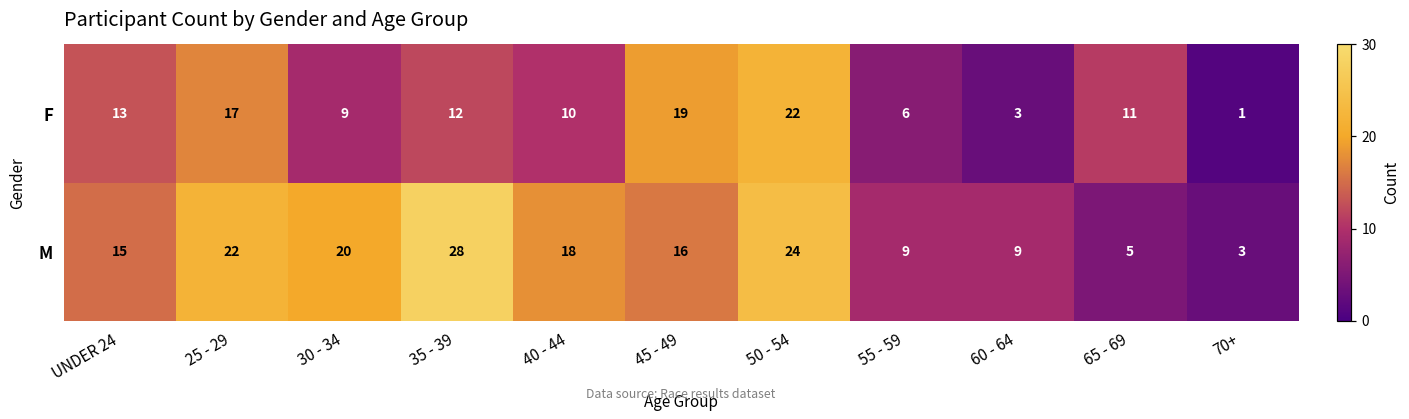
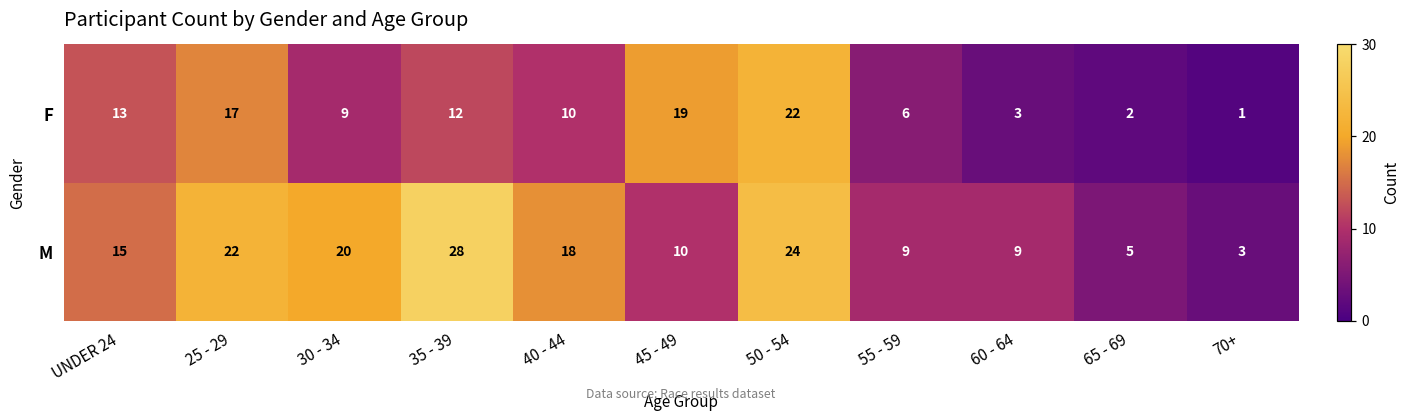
  {
    "F": {
      "UNDER 24": 13,
      "25 - 29": 17,
      "30 - 34": 9,
      "35 - 39": 12,
      "40 - 44": 10,
      "45 - 49": 19,
      "50 - 54": 22,
      "55 - 59": 6,
      "60 - 64": 3,
-     "65 - 69": 11,
+     "65 - 69": 2,
      "70+": 1
    },
    "M": {
      "UNDER 24": 15,
      "25 - 29": 22,
      "30 - 34": 20,
      "35 - 39": 28,
      "40 - 44": 18,
-     "45 - 49": 16,
+     "45 - 49": 10,
      "50 - 54": 24,
      "55 - 59": 9,
      "60 - 64": 9,
      "65 - 69": 5,
      "70+": 3
    }
  }
